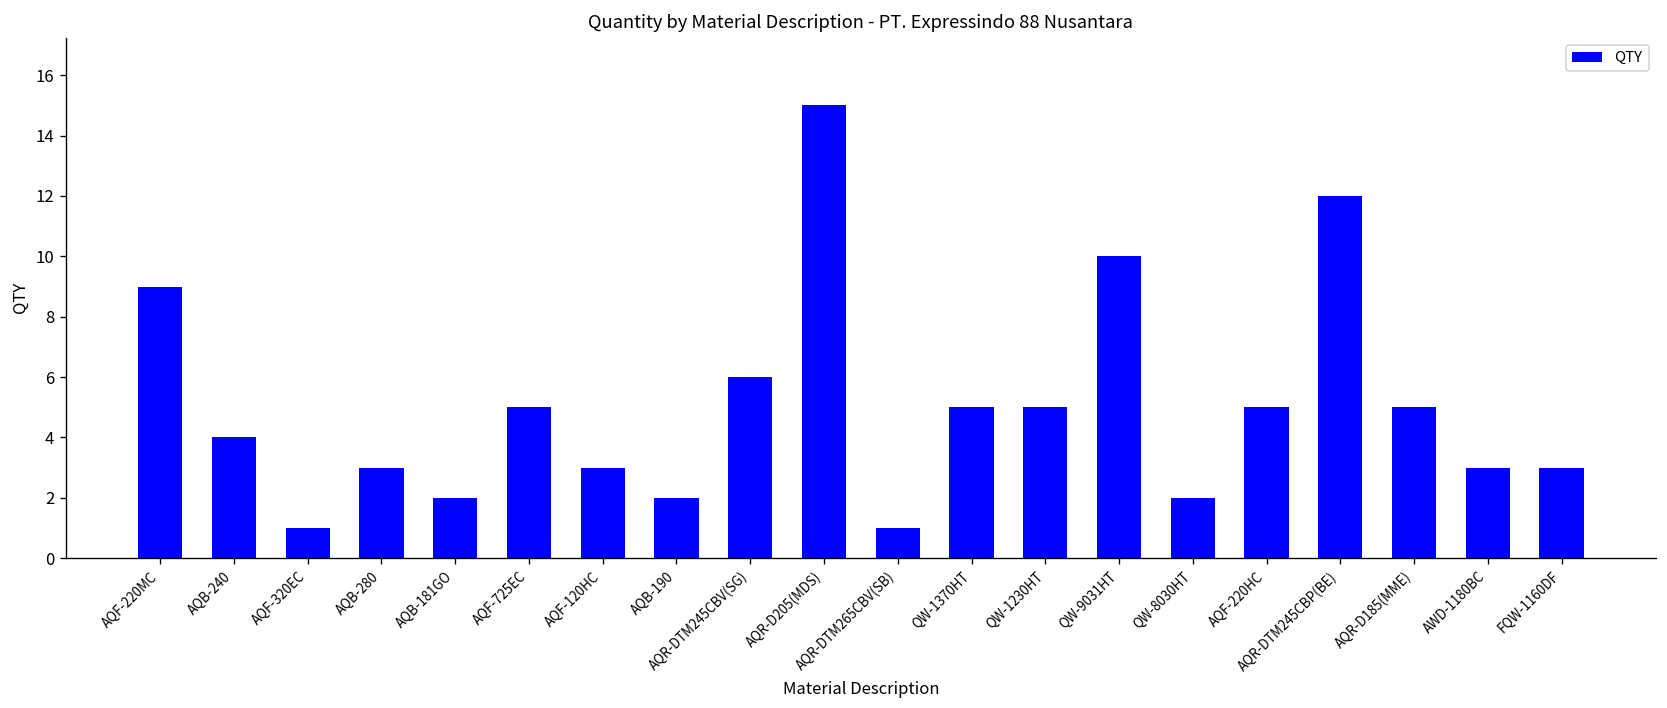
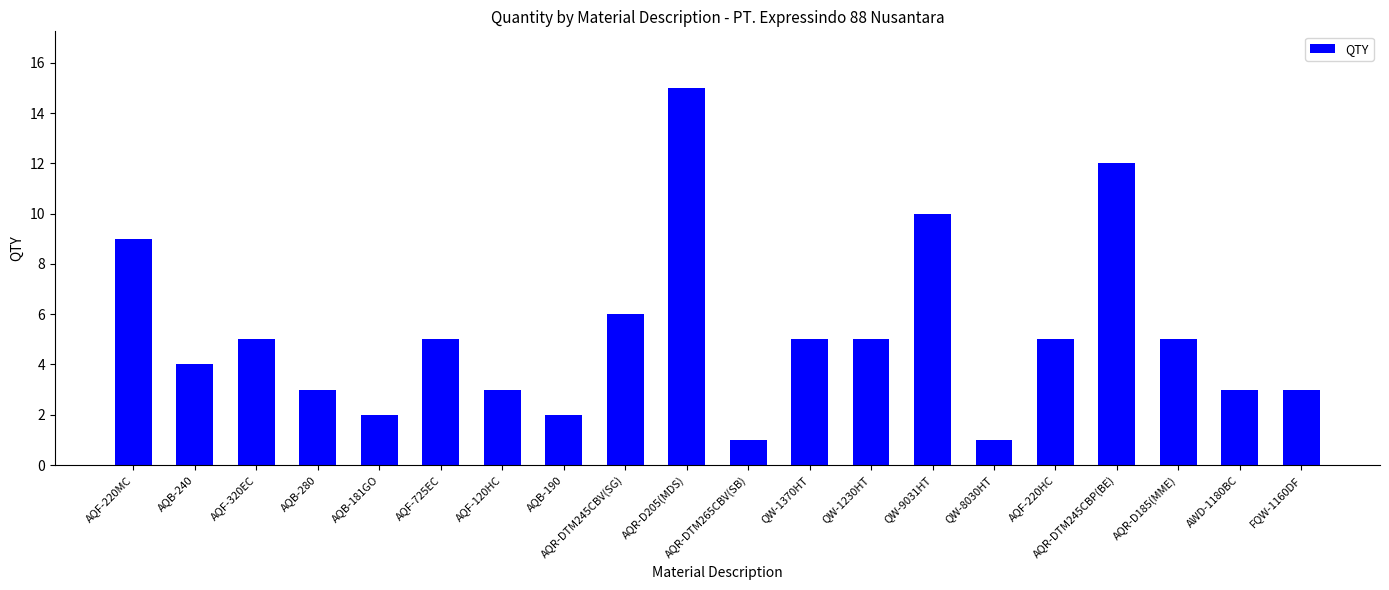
  {
    "AQF-220MC": 9,
    "AQB-240": 4,
-   "AQF-320EC": 1,
+   "AQF-320EC": 5,
    "AQB-280": 3,
    "AQB-181GO": 2,
    "AQF-725EC": 5,
    "AQF-120HC": 3,
    "AQB-190": 2,
    "AQR-DTM245CBV(SG)": 6,
    "AQR-D205(MDS)": 15,
    "AQR-DTM265CBV(SB)": 1,
    "QW-1370HT": 5,
    "QW-1230HT": 5,
    "QW-9031HT": 10,
-   "QW-8030HT": 2,
+   "QW-8030HT": 1,
    "AQF-220HC": 5,
    "AQR-DTM245CBP(BE)": 12,
    "AQR-D185(MME)": 5,
    "AWD-1180BC": 3,
    "FQW-1160DF": 3
  }
